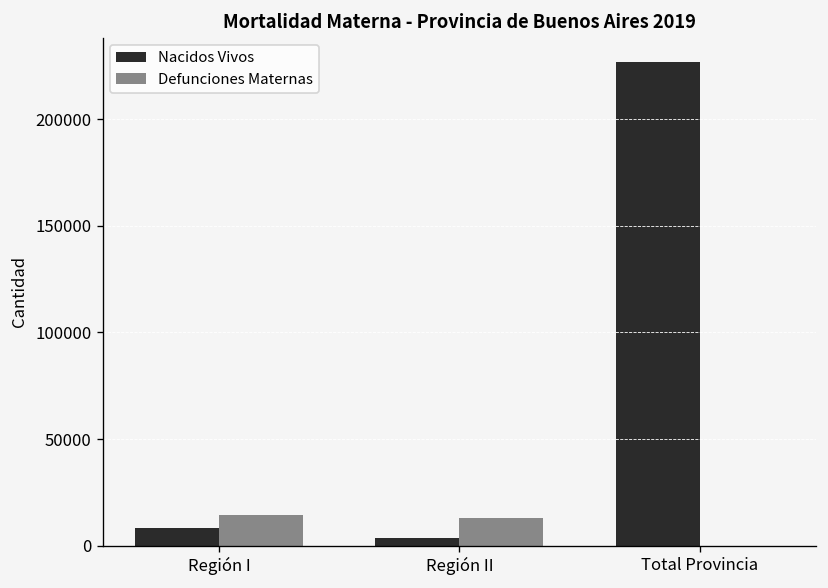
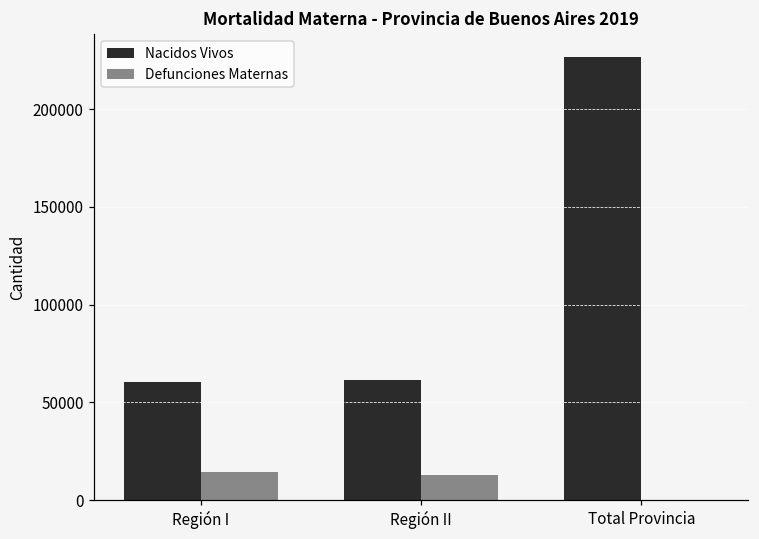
  {
    "Nacidos Vivos": {
-     "Región I": 8000,
-     "Región II": 4000,
+     "Región I": 60000,
+     "Región II": 62000,
      "Total Provincia": 227000
    },
    "Defunciones Maternas": {
      "Región I": 14000,
      "Región II": 13000
    }
  }
